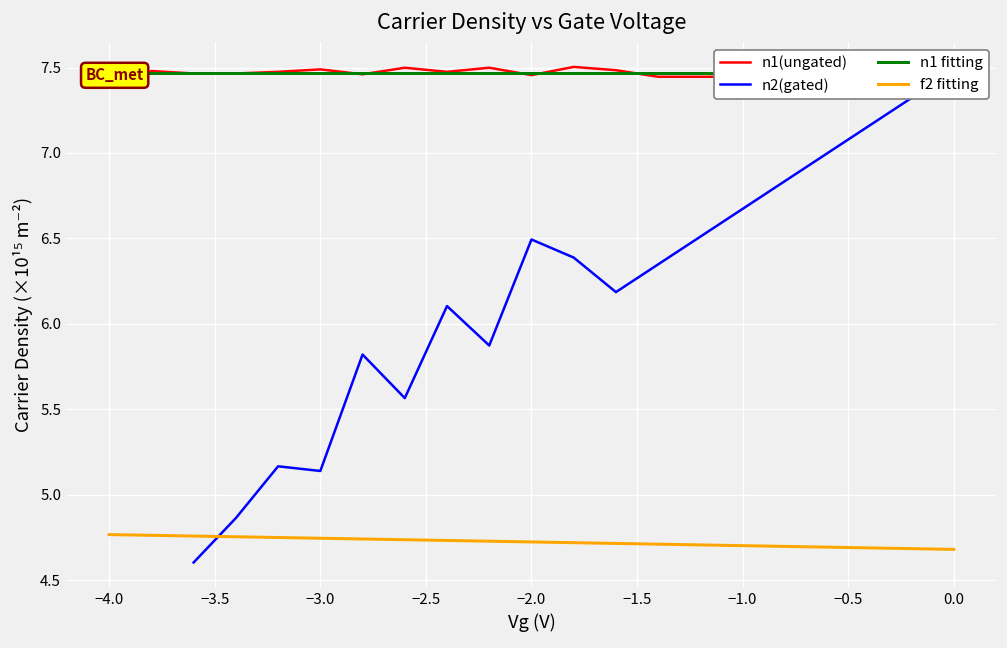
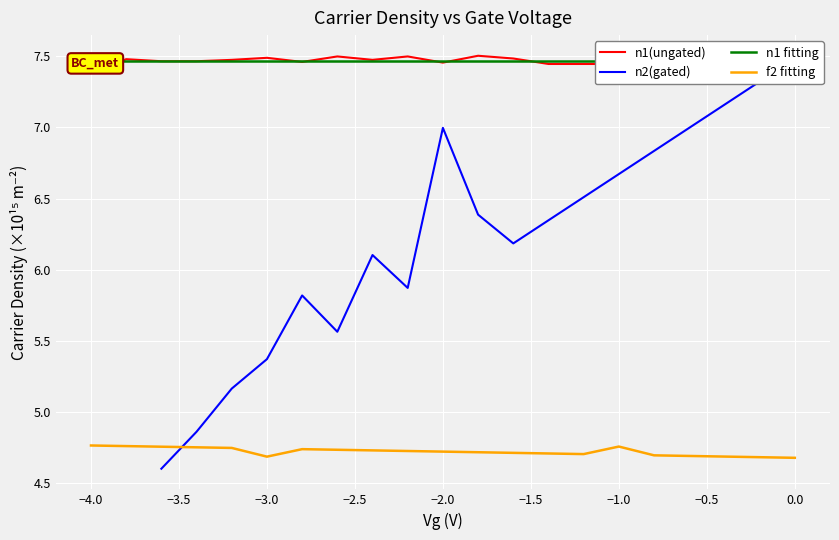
  {
    "n1(ungated)": {
      "−3.0": 7.49
    },
    "n2(gated)": {
-     "−3.0": 5.14,
-     "−2.0": 6.49
+     "−3.0": 5.37,
+     "−2.0": 7.00
    },
    "n1 fitting": {
      "−3.0": 7.47
    },
    "f2 fitting": {
      "−4.0": 4.77,
-     "−3.0": 4.74,
+     "−3.0": 4.69,
      "−2.0": 4.72,
-     "−1.0": 4.70,
+     "−1.0": 4.76,
      "0.0": 4.68
    }
  }
